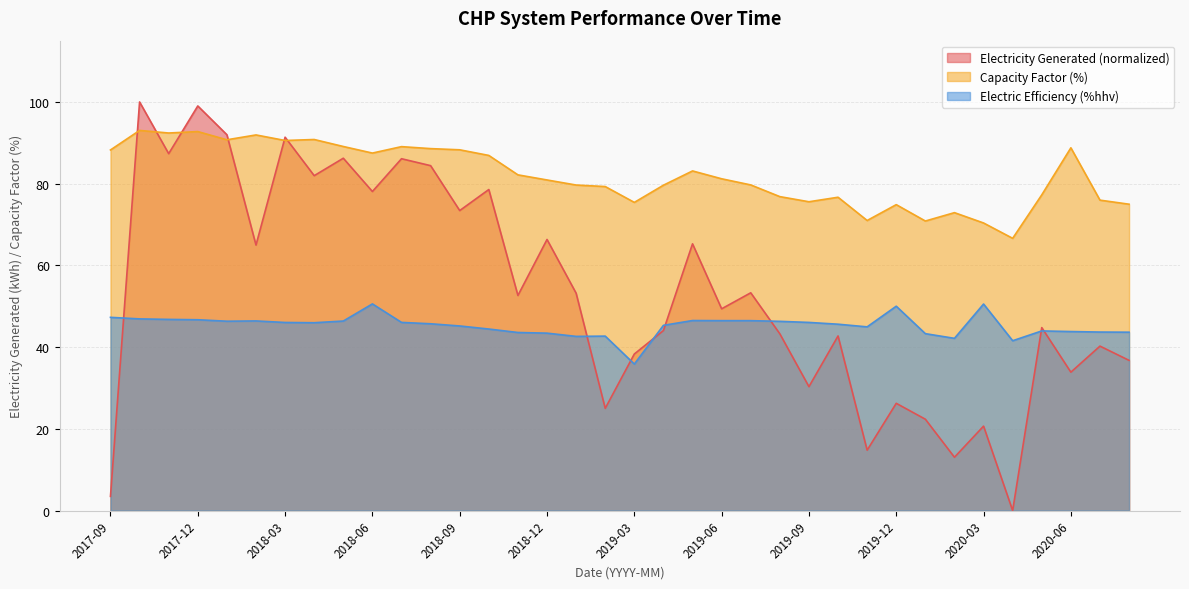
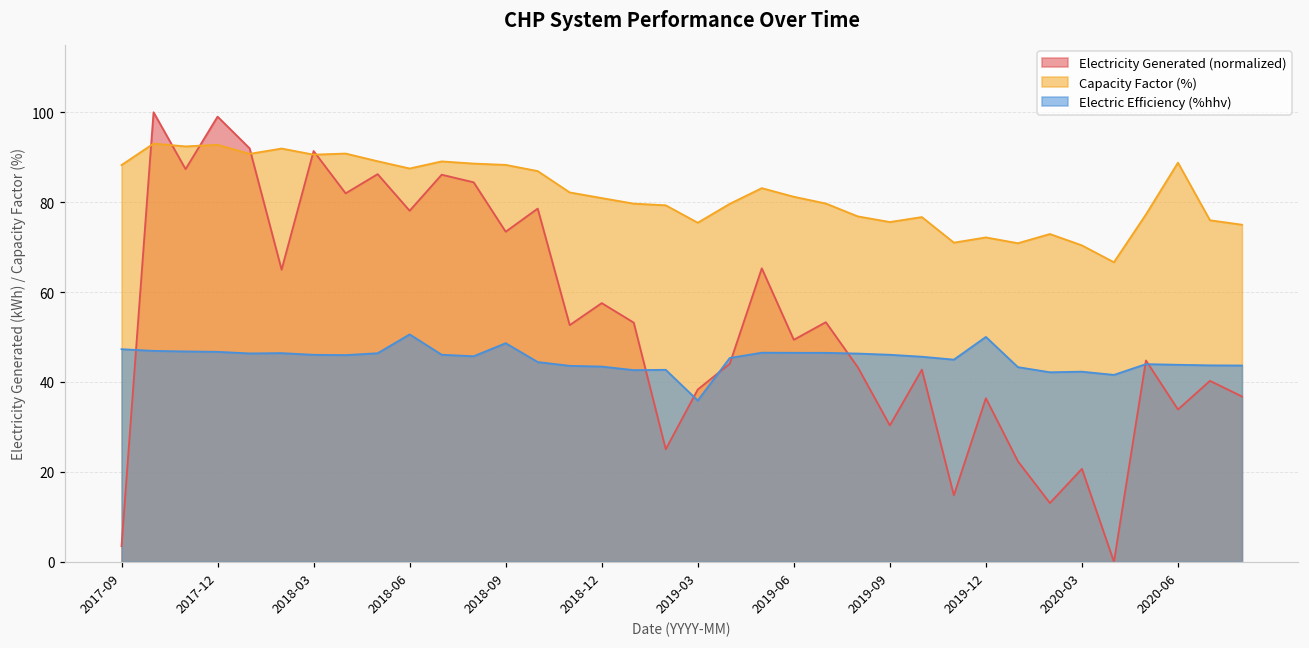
  {
    "Electricity Generated (normalized)": {
      "2017-09": 3,
      "2017-12": 99,
      "2018-03": 91,
      "2018-06": 78,
      "2018-09": 73,
-     "2018-12": 66,
+     "2018-12": 58,
      "2019-03": 38,
      "2019-06": 49,
      "2019-09": 30,
-     "2019-12": 26,
+     "2019-12": 36,
      "2020-03": 21,
      "2020-06": 34
    },
    "Capacity Factor (%)": {
      "2017-09": 88,
      "2017-12": 93,
      "2018-03": 91,
      "2018-06": 87,
      "2018-09": 88,
      "2018-12": 81,
      "2019-03": 75,
      "2019-06": 81,
      "2019-09": 76,
-     "2019-12": 75,
+     "2019-12": 72,
      "2020-03": 70,
      "2020-06": 89
    },
    "Electric Efficiency (%hhv)": {
      "2017-09": 47,
      "2017-12": 47,
      "2018-03": 46,
      "2018-06": 51,
-     "2018-09": 45,
+     "2018-09": 49,
      "2018-12": 43,
      "2019-03": 36,
      "2019-06": 46,
      "2019-09": 46,
      "2019-12": 50,
-     "2020-03": 51,
+     "2020-03": 42,
      "2020-06": 44
    }
  }
